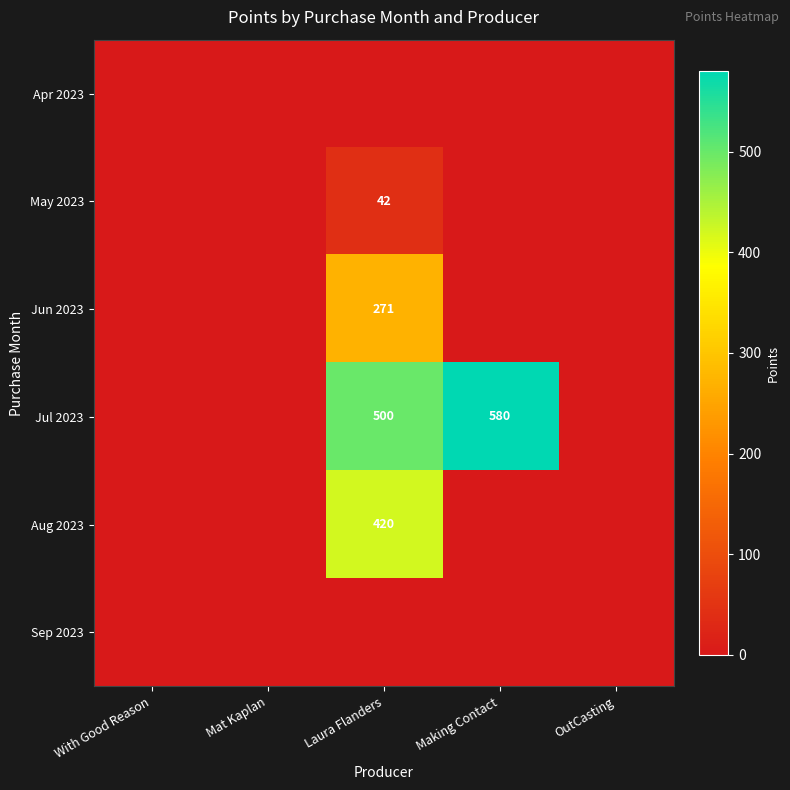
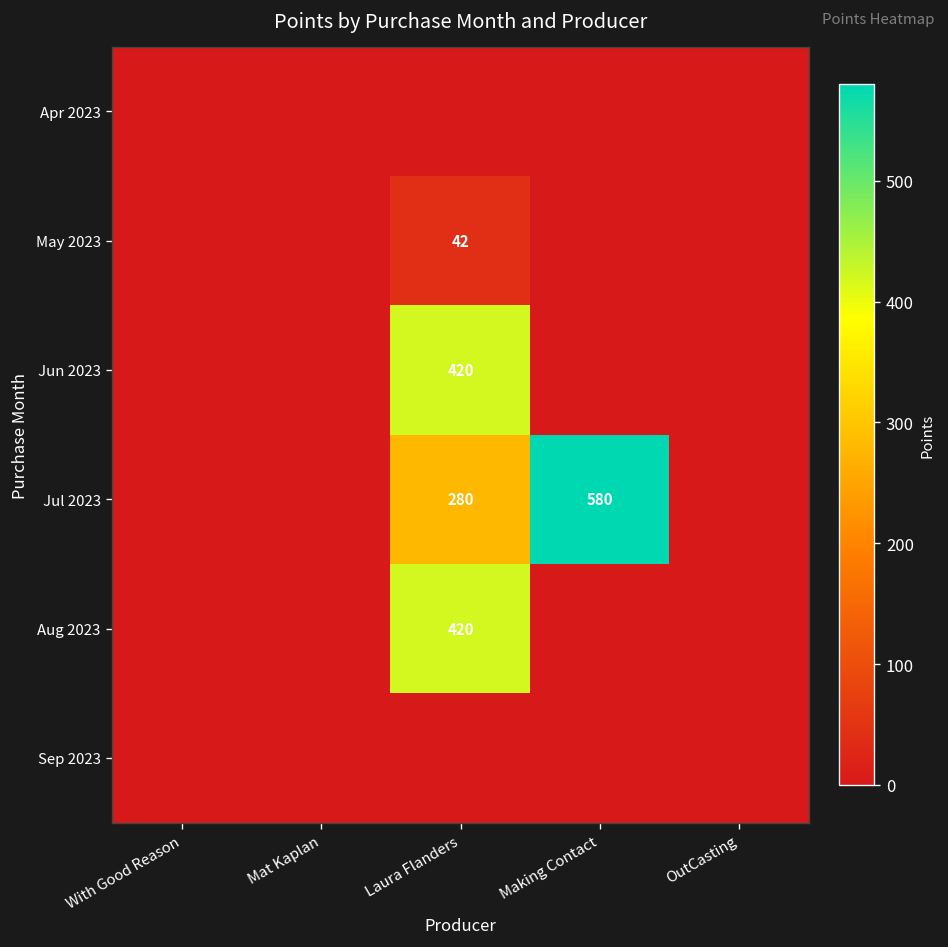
  {
    "May 2023": {
      "Laura Flanders": 42
    },
    "Jun 2023": {
-     "Laura Flanders": 271
+     "Laura Flanders": 420
    },
    "Jul 2023": {
-     "Laura Flanders": 500,
+     "Laura Flanders": 280,
      "Making Contact": 580
    },
    "Aug 2023": {
      "Laura Flanders": 420
    }
  }
